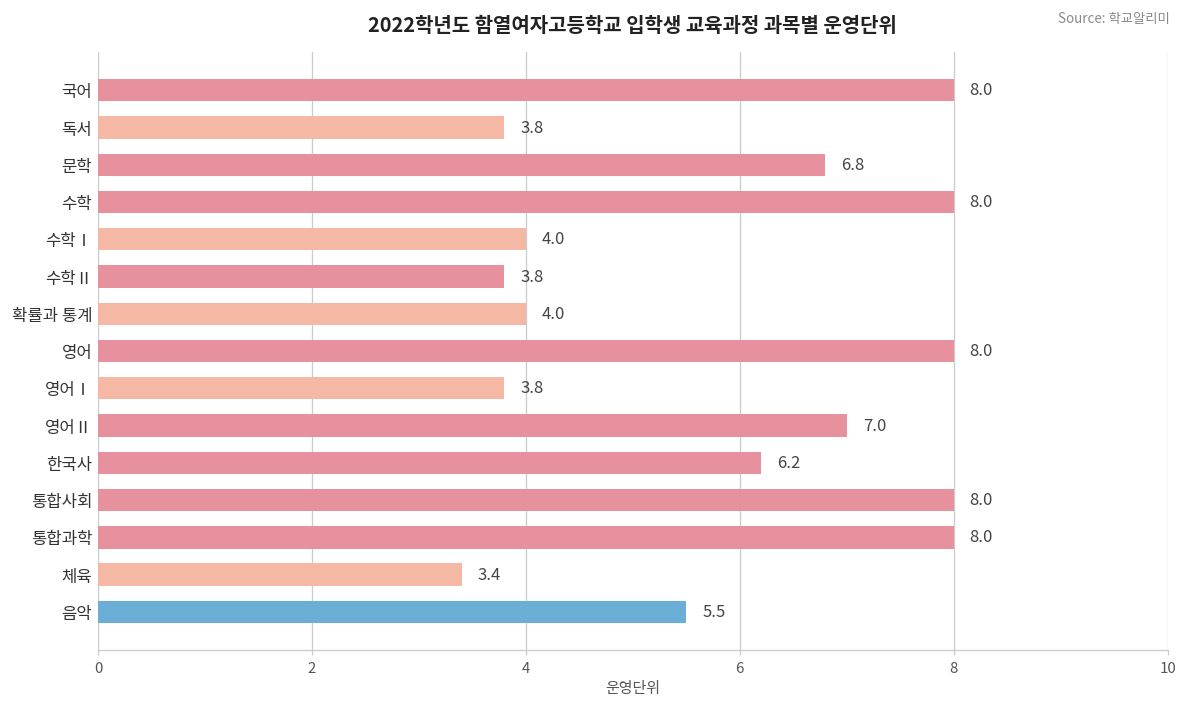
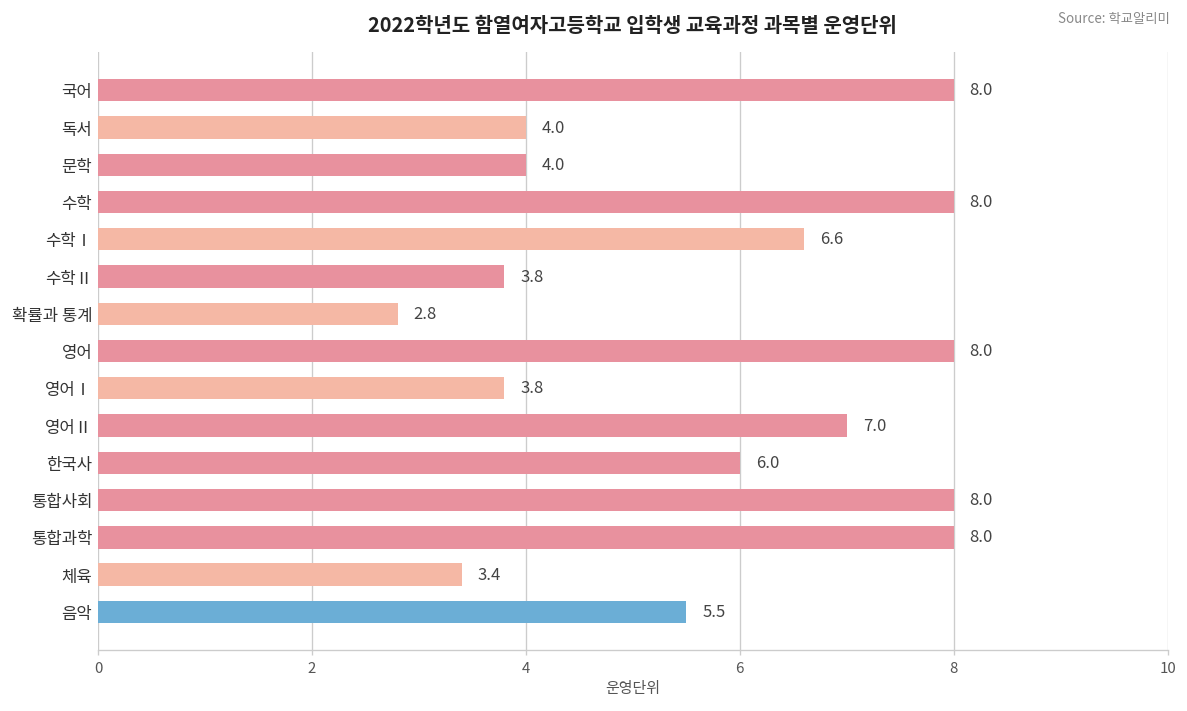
  {
    "국어": 8.0,
-   "독서": 3.8,
-   "문학": 6.8,
+   "독서": 4.0,
+   "문학": 4.0,
    "수학": 8.0,
-   "수학Ⅰ": 4.0,
+   "수학Ⅰ": 6.6,
    "수학Ⅱ": 3.8,
-   "확률과 통계": 4.0,
+   "확률과 통계": 2.8,
    "영어": 8.0,
    "영어Ⅰ": 3.8,
    "영어Ⅱ": 7.0,
-   "한국사": 6.2,
+   "한국사": 6.0,
    "통합사회": 8.0,
    "통합과학": 8.0,
    "체육": 3.4,
    "음악": 5.5
  }
